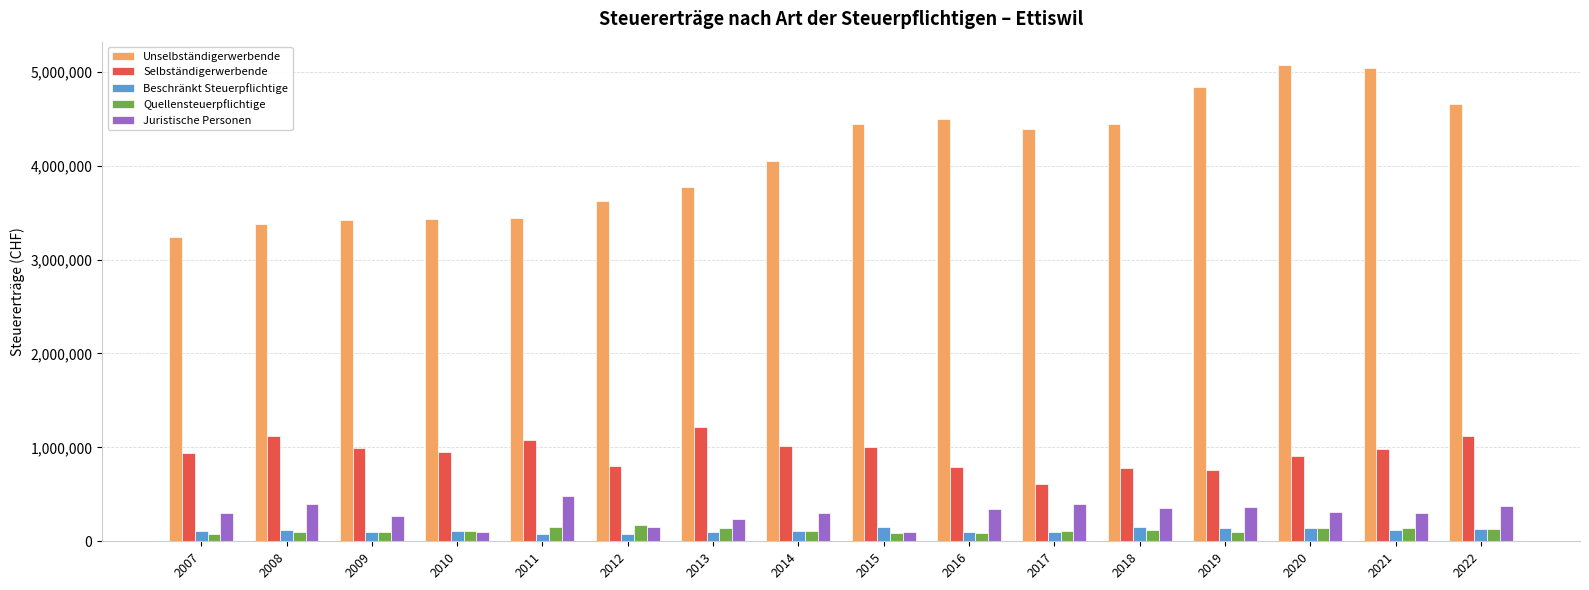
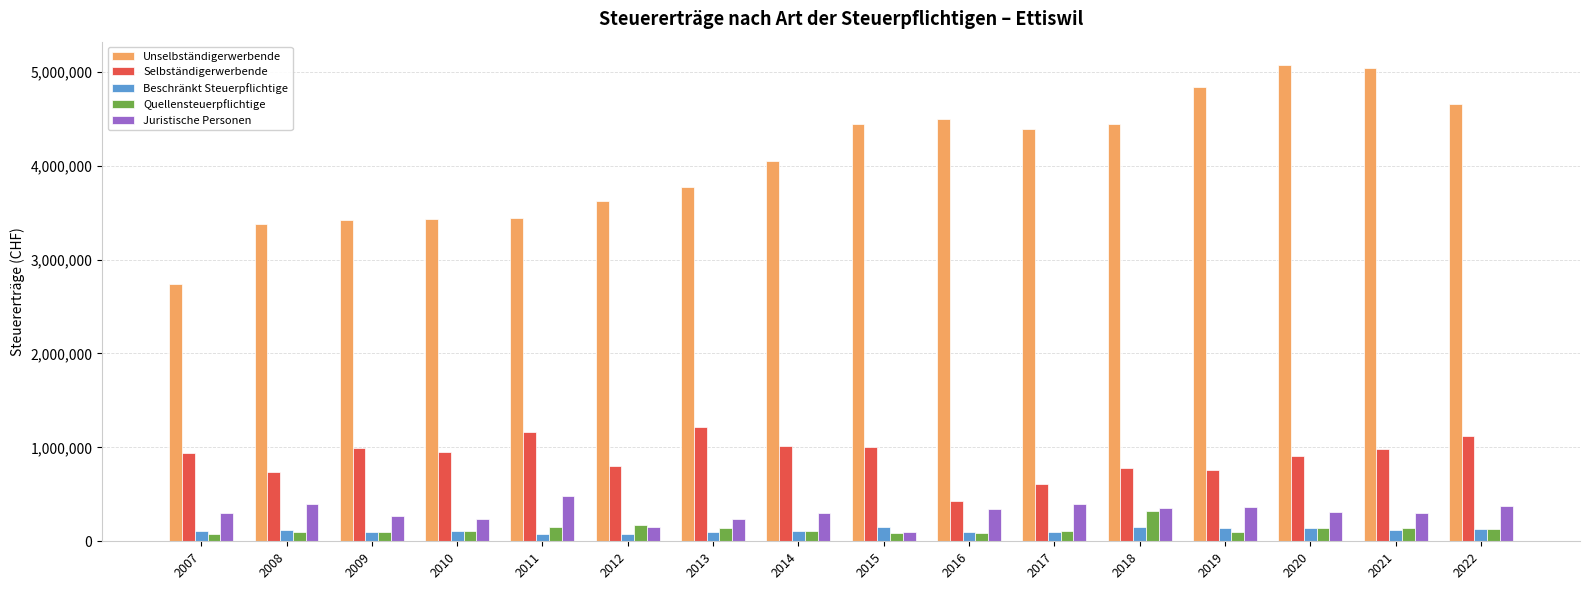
  {
    "Unselbständigerwerbende": {
-     "2007": "3,200,000",
+     "2007": "2,700,000",
      "2008": "3,400,000",
      "2009": "3,400,000",
      "2010": "3,400,000",
      "2011": "3,400,000",
      "2012": "3,600,000",
      "2013": "3,800,000",
      "2014": "4,000,000",
      "2015": "4,400,000",
      "2016": "4,500,000",
      "2017": "4,400,000",
      "2018": "4,400,000",
      "2019": "4,800,000",
      "2020": "5,100,000",
      "2021": "5,000,000",
      "2022": "4,700,000"
    },
    "Selbständigerwerbende": {
      "2007": "900,000",
-     "2008": "1,100,000",
+     "2008": "700,000",
      "2009": "1,000,000",
      "2010": "1,000,000",
-     "2011": "1,100,000",
+     "2011": "1,200,000",
      "2012": "800,000",
      "2013": "1,200,000",
      "2014": "1,000,000",
      "2015": "1,000,000",
-     "2016": "800,000",
+     "2016": "400,000",
      "2017": "600,000",
      "2018": "800,000",
      "2019": "800,000",
      "2020": "900,000",
      "2021": "1,000,000",
      "2022": "1,100,000"
    },
    "Beschränkt Steuerpflichtige": {
      "2007": "100,000",
      "2008": "100,000",
      "2009": "100,000",
      "2010": "100,000",
      "2011": "100,000",
      "2012": "100,000",
      "2013": "100,000",
      "2014": "100,000",
      "2015": "200,000",
      "2016": "100,000",
      "2017": "100,000",
      "2018": "100,000",
      "2019": "100,000",
      "2020": "100,000",
      "2021": "100,000",
      "2022": "100,000"
    },
    "Quellensteuerpflichtige": {
      "2007": "100,000",
      "2008": "100,000",
      "2009": "100,000",
      "2010": "100,000",
      "2011": "200,000",
      "2012": "200,000",
      "2013": "100,000",
      "2014": "100,000",
      "2015": "100,000",
      "2016": "100,000",
      "2017": "100,000",
-     "2018": "100,000",
+     "2018": "300,000",
      "2019": "100,000",
      "2020": "100,000",
      "2021": "100,000",
      "2022": "100,000"
    },
    "Juristische Personen": {
      "2007": "300,000",
      "2008": "400,000",
      "2009": "300,000",
-     "2010": "100,000",
+     "2010": "200,000",
      "2011": "500,000",
      "2012": "200,000",
      "2013": "200,000",
      "2014": "300,000",
      "2015": "100,000",
      "2016": "300,000",
      "2017": "400,000",
      "2018": "400,000",
      "2019": "400,000",
      "2020": "300,000",
      "2021": "300,000",
      "2022": "400,000"
    }
  }
